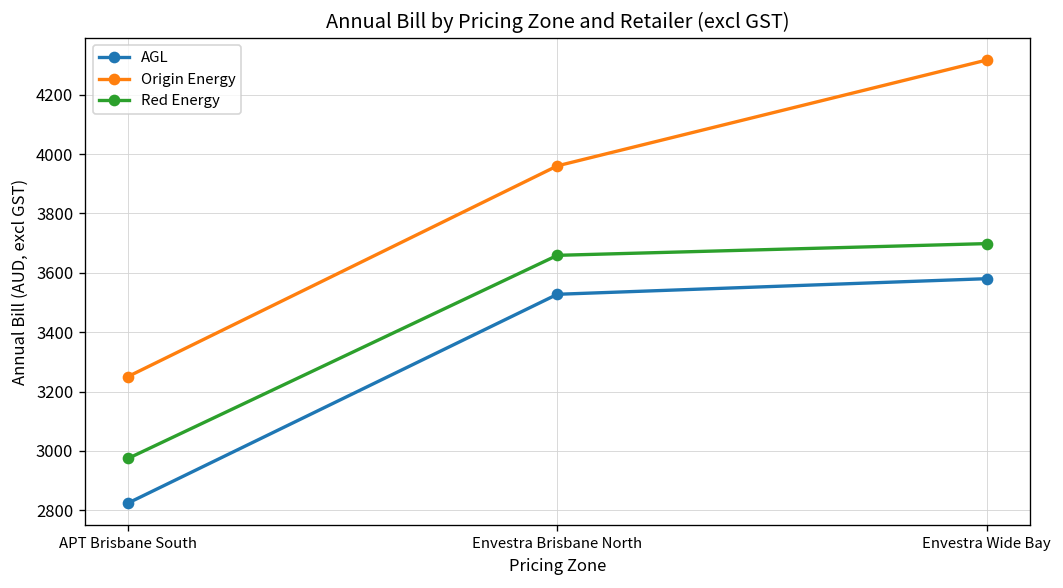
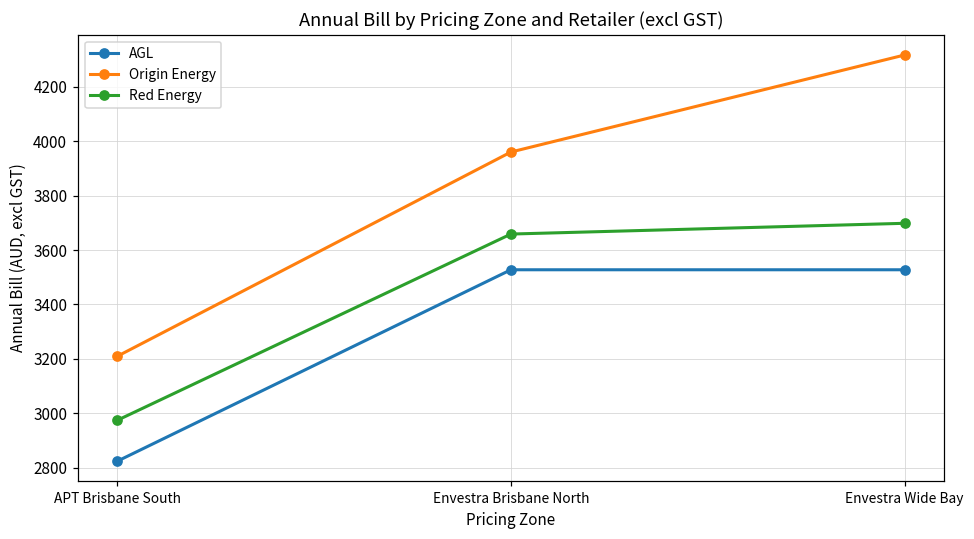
  {
    "AGL": {
      "APT Brisbane South": 2820,
      "Envestra Brisbane North": 3530,
-     "Envestra Wide Bay": 3580
+     "Envestra Wide Bay": 3530
    },
    "Origin Energy": {
-     "APT Brisbane South": 3250,
+     "APT Brisbane South": 3210,
      "Envestra Brisbane North": 3960,
      "Envestra Wide Bay": 4320
    },
    "Red Energy": {
      "APT Brisbane South": 2970,
      "Envestra Brisbane North": 3660,
      "Envestra Wide Bay": 3700
    }
  }
